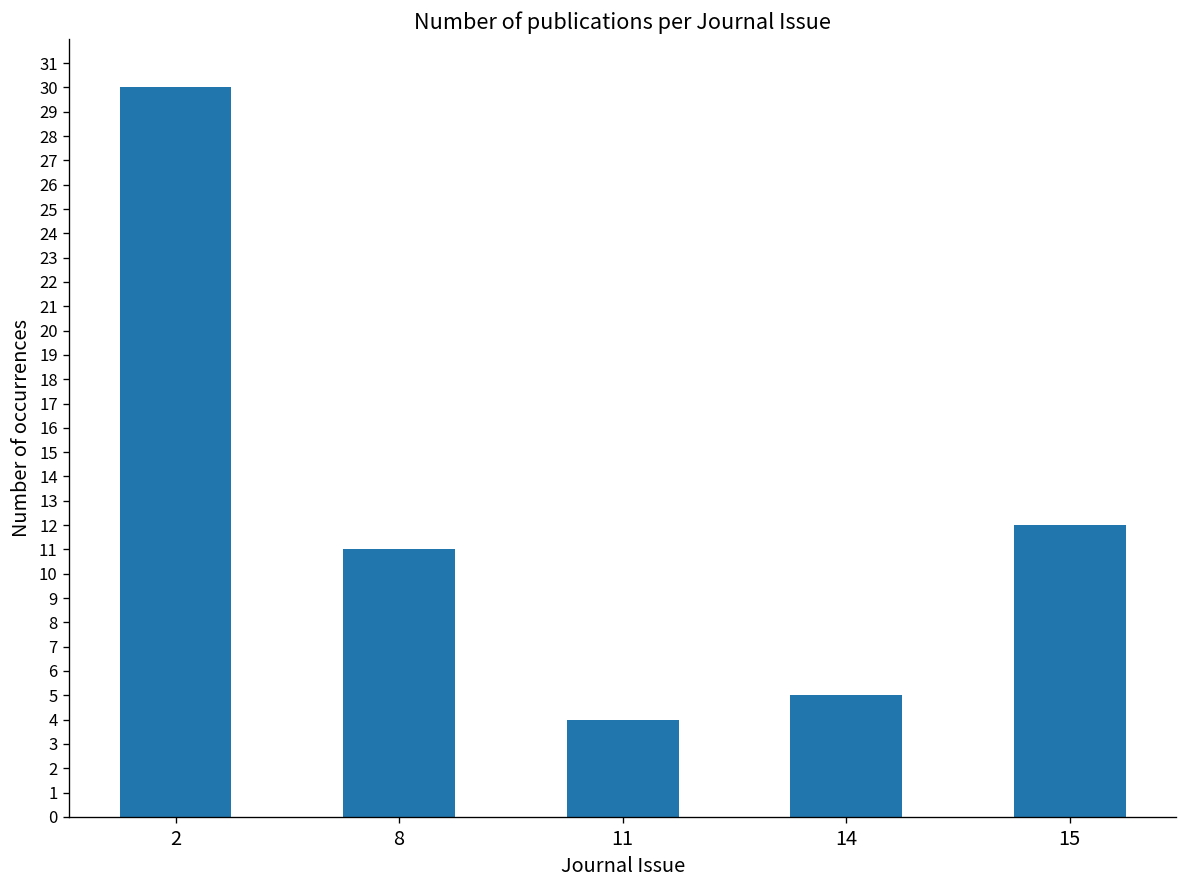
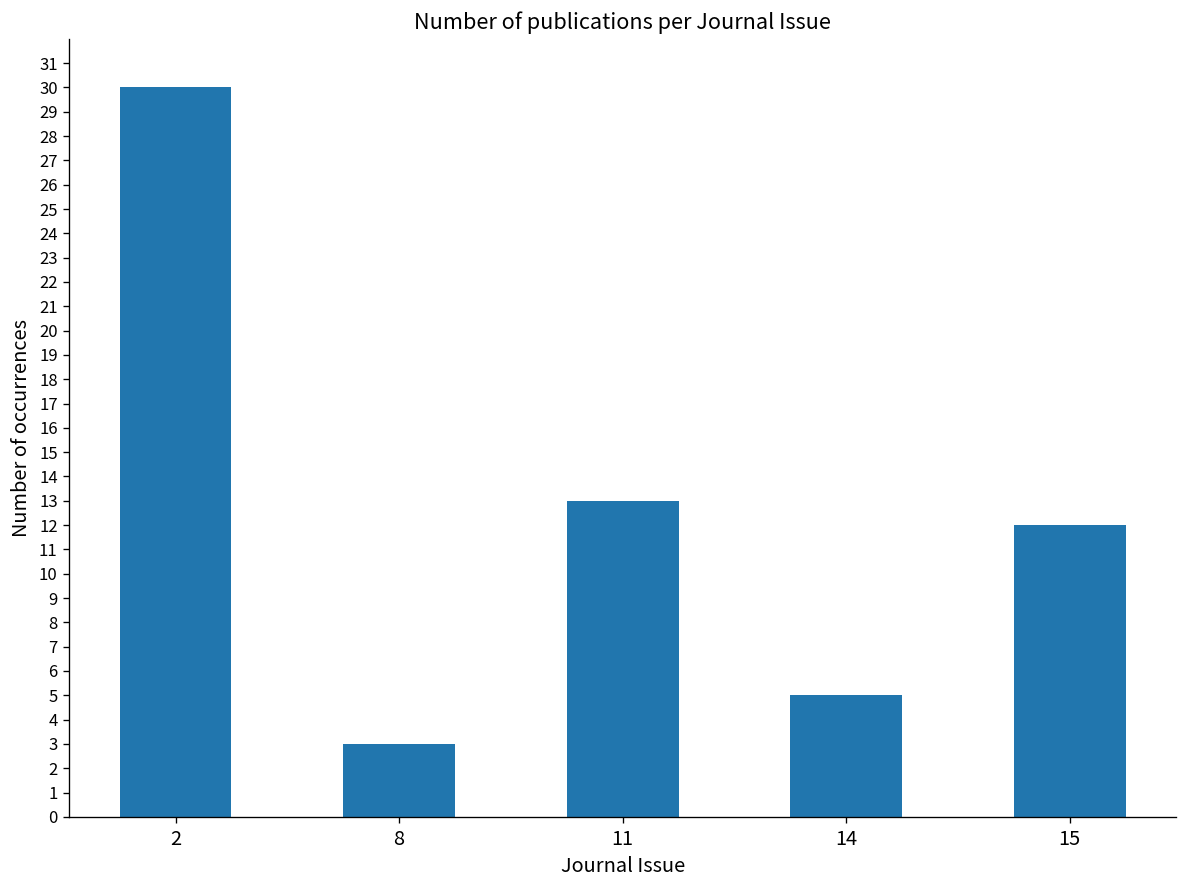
  {
    "2": 30,
-   "8": 11,
-   "11": 4,
+   "8": 3,
+   "11": 13,
    "14": 5,
    "15": 12
  }
